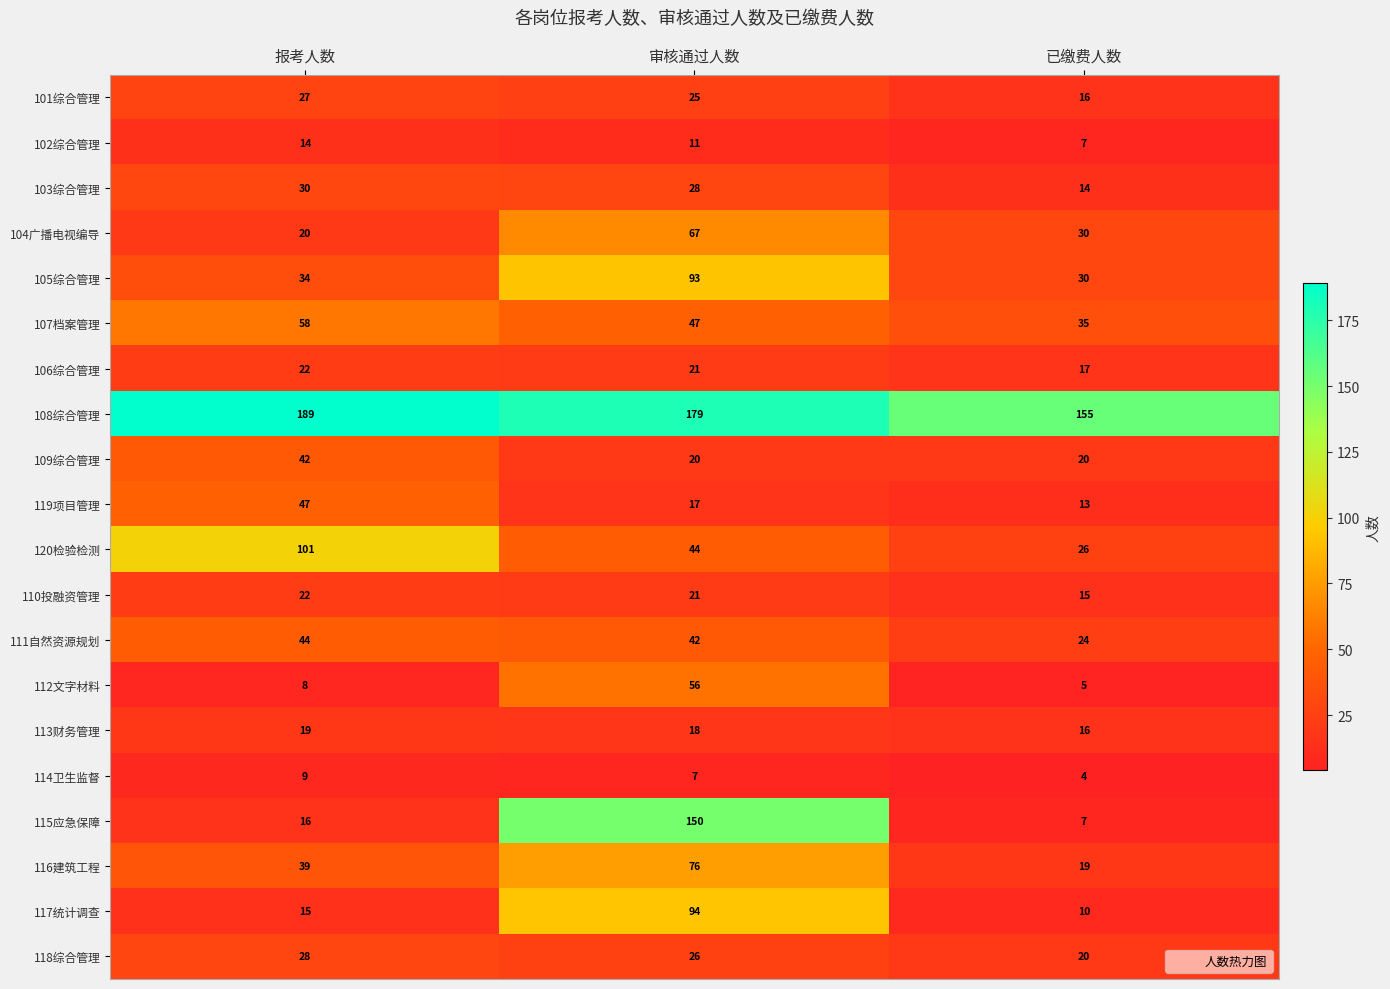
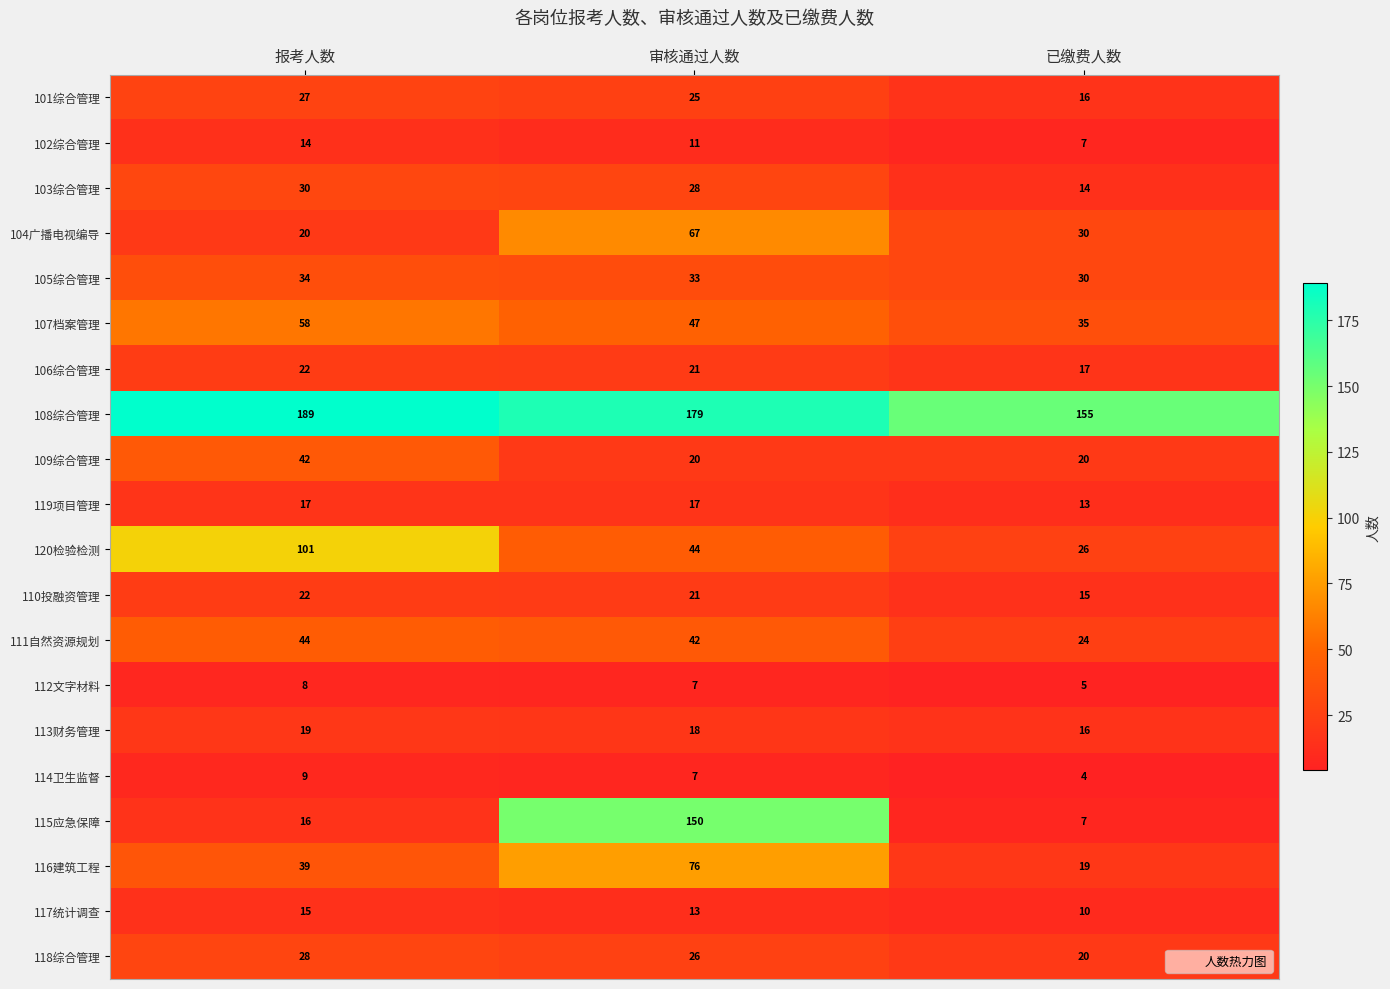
  {
    "101综合管理": {
      "报考人数": 27,
      "审核通过人数": 25,
      "已缴费人数": 16
    },
    "102综合管理": {
      "报考人数": 14,
      "审核通过人数": 11,
      "已缴费人数": 7
    },
    "103综合管理": {
      "报考人数": 30,
      "审核通过人数": 28,
      "已缴费人数": 14
    },
    "104广播电视编导": {
      "报考人数": 20,
      "审核通过人数": 67,
      "已缴费人数": 30
    },
    "105综合管理": {
      "报考人数": 34,
-     "审核通过人数": 93,
+     "审核通过人数": 33,
      "已缴费人数": 30
    },
    "107档案管理": {
      "报考人数": 58,
      "审核通过人数": 47,
      "已缴费人数": 35
    },
    "106综合管理": {
      "报考人数": 22,
      "审核通过人数": 21,
      "已缴费人数": 17
    },
    "108综合管理": {
      "报考人数": 189,
      "审核通过人数": 179,
      "已缴费人数": 155
    },
    "109综合管理": {
      "报考人数": 42,
      "审核通过人数": 20,
      "已缴费人数": 20
    },
    "119项目管理": {
-     "报考人数": 47,
+     "报考人数": 17,
      "审核通过人数": 17,
      "已缴费人数": 13
    },
    "120检验检测": {
      "报考人数": 101,
      "审核通过人数": 44,
      "已缴费人数": 26
    },
    "110投融资管理": {
      "报考人数": 22,
      "审核通过人数": 21,
      "已缴费人数": 15
    },
    "111自然资源规划": {
      "报考人数": 44,
      "审核通过人数": 42,
      "已缴费人数": 24
    },
    "112文字材料": {
      "报考人数": 8,
-     "审核通过人数": 56,
+     "审核通过人数": 7,
      "已缴费人数": 5
    },
    "113财务管理": {
      "报考人数": 19,
      "审核通过人数": 18,
      "已缴费人数": 16
    },
    "114卫生监督": {
      "报考人数": 9,
      "审核通过人数": 7,
      "已缴费人数": 4
    },
    "115应急保障": {
      "报考人数": 16,
      "审核通过人数": 150,
      "已缴费人数": 7
    },
    "116建筑工程": {
      "报考人数": 39,
      "审核通过人数": 76,
      "已缴费人数": 19
    },
    "117统计调查": {
      "报考人数": 15,
-     "审核通过人数": 94,
+     "审核通过人数": 13,
      "已缴费人数": 10
    },
    "118综合管理": {
      "报考人数": 28,
      "审核通过人数": 26,
      "已缴费人数": 20
    }
  }
